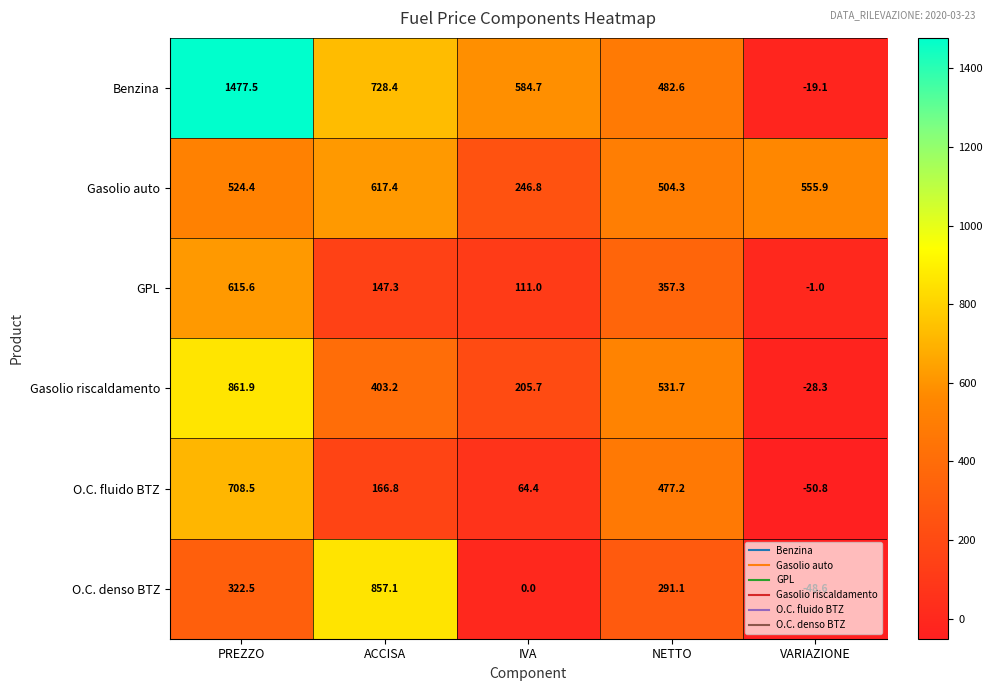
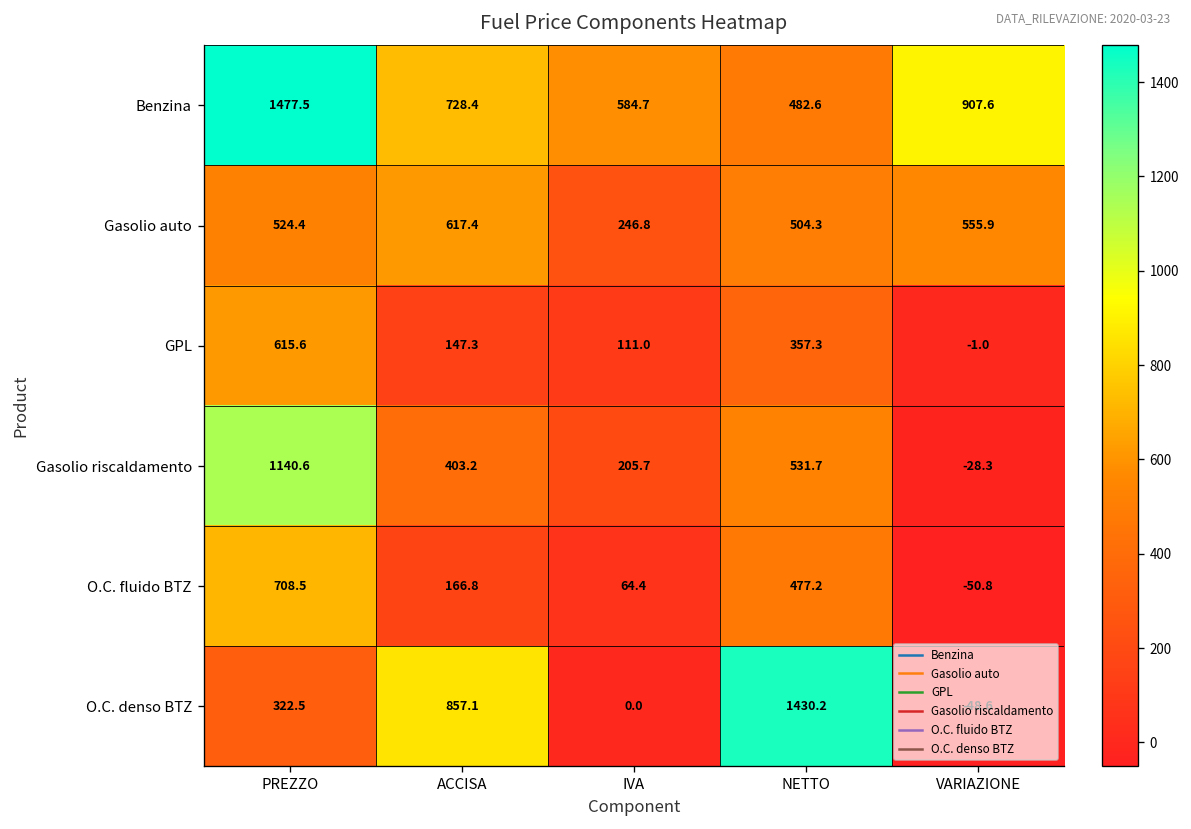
  {
    "Benzina": {
      "PREZZO": 1477.5,
      "ACCISA": 728.4,
      "IVA": 584.7,
      "NETTO": 482.6,
-     "VARIAZIONE": -19.1
+     "VARIAZIONE": 907.6
    },
    "Gasolio auto": {
      "PREZZO": 524.4,
      "ACCISA": 617.4,
      "IVA": 246.8,
      "NETTO": 504.3,
      "VARIAZIONE": 555.9
    },
    "GPL": {
      "PREZZO": 615.6,
      "ACCISA": 147.3,
      "IVA": 111.0,
      "NETTO": 357.3,
      "VARIAZIONE": -1.0
    },
    "Gasolio riscaldamento": {
-     "PREZZO": 861.9,
+     "PREZZO": 1140.6,
      "ACCISA": 403.2,
      "IVA": 205.7,
      "NETTO": 531.7,
      "VARIAZIONE": -28.3
    },
    "O.C. fluido BTZ": {
      "PREZZO": 708.5,
      "ACCISA": 166.8,
      "IVA": 64.4,
      "NETTO": 477.2,
      "VARIAZIONE": -50.8
    },
    "O.C. denso BTZ": {
      "PREZZO": 322.5,
      "ACCISA": 857.1,
      "IVA": 0.0,
-     "NETTO": 291.1
+     "NETTO": 1430.2
    }
  }
